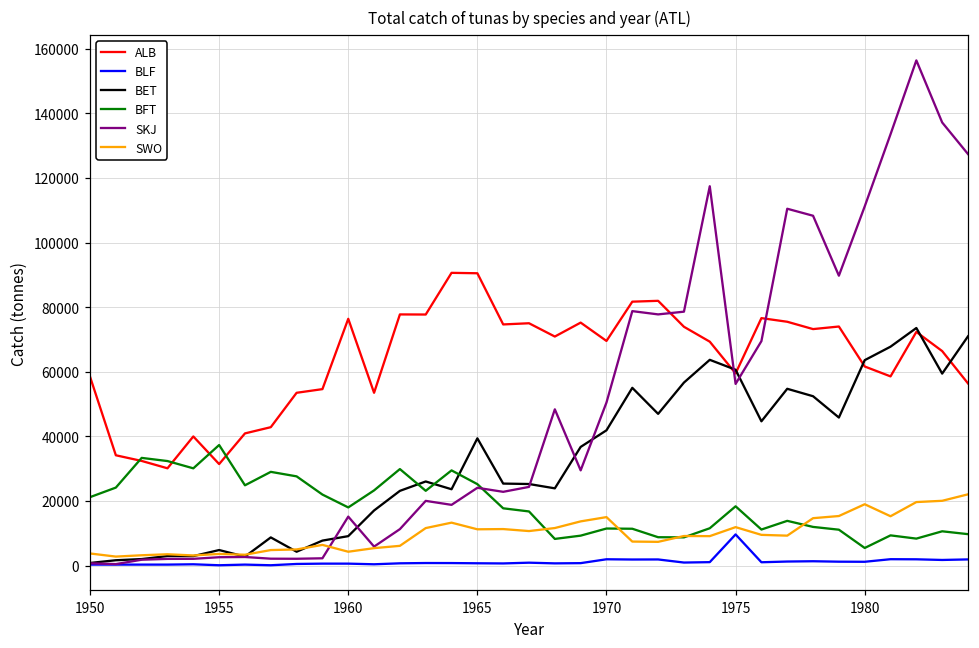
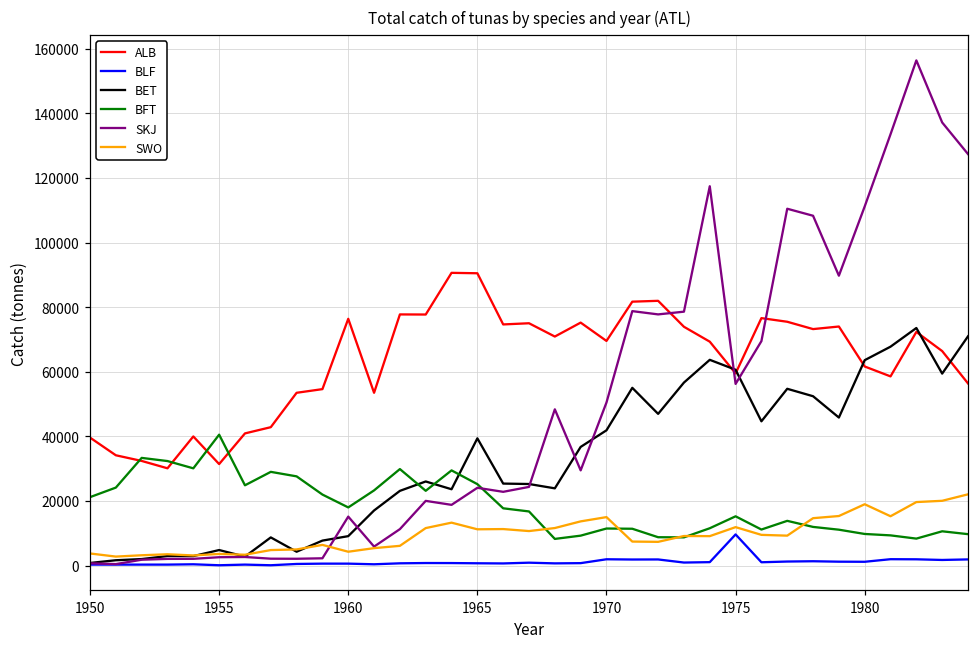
  {
    "ALB": {
-     "1950": 58000,
+     "1950": 40000,
      "1955": 31000,
      "1960": 76000,
      "1965": 91000,
      "1970": 70000,
      "1975": 59000,
      "1980": 62000
    },
    "BLF": {
      "1955": 0,
      "1960": 1000,
      "1965": 1000,
      "1970": 2000,
      "1975": 10000,
      "1980": 1000
    },
    "BET": {
      "1955": 5000,
      "1960": 9000,
      "1965": 39000,
      "1970": 42000,
      "1975": 61000,
      "1980": 64000
    },
    "BFT": {
      "1950": 21000,
-     "1955": 37000,
+     "1955": 41000,
      "1960": 18000,
      "1965": 25000,
      "1970": 11000,
-     "1975": 18000,
-     "1980": 5000
+     "1975": 15000,
+     "1980": 10000
    },
    "SKJ": {
      "1955": 3000,
      "1960": 15000,
      "1965": 24000,
      "1970": 50000,
      "1975": 56000,
      "1980": 111000
    },
    "SWO": {
      "1950": 4000,
      "1955": 4000,
      "1960": 4000,
      "1965": 11000,
      "1970": 15000,
      "1975": 12000,
      "1980": 19000
    }
  }
